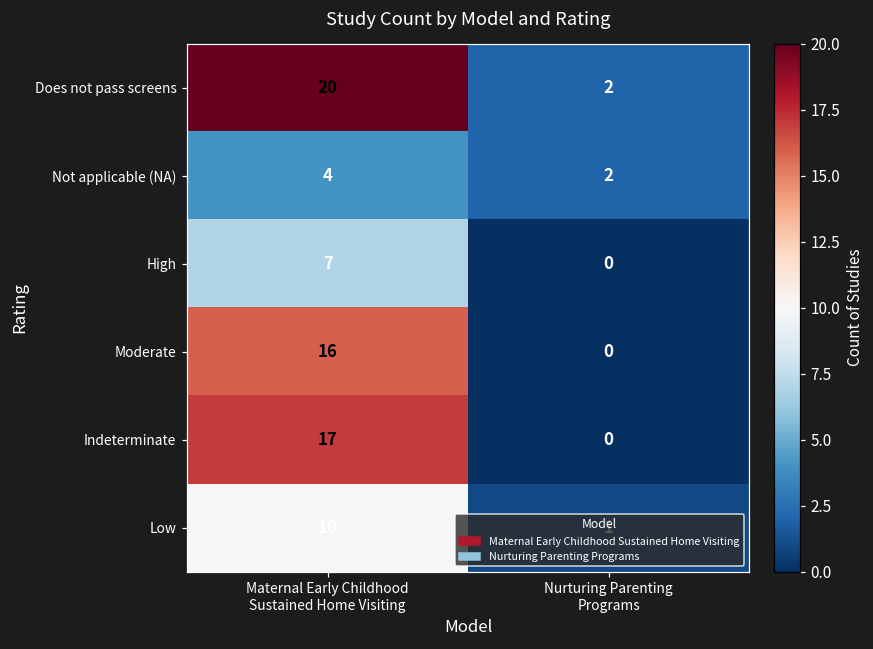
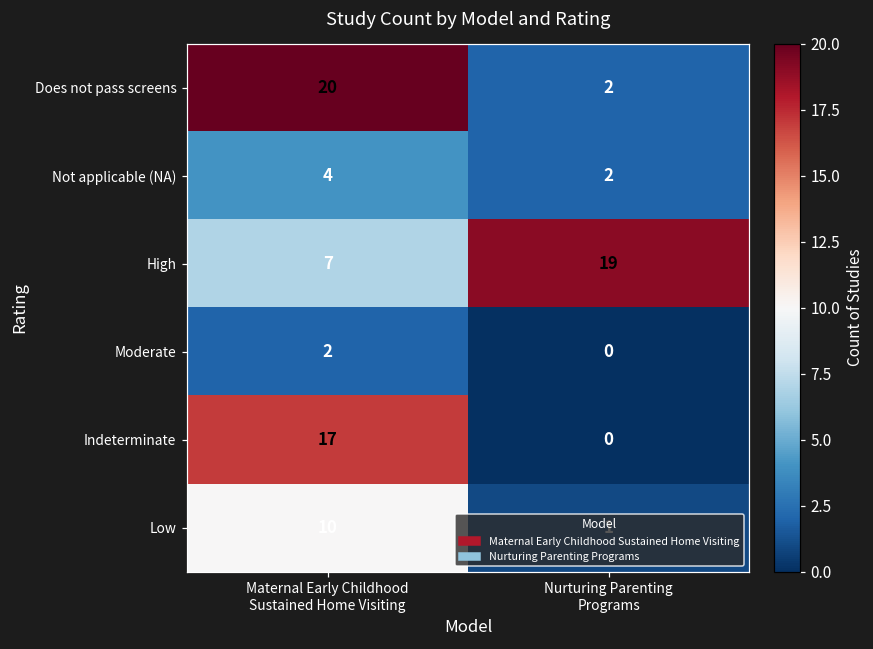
  {
    "Does not pass screens": {
      "Maternal Early Childhood Sustained Home Visiting": 20,
      "Nurturing Parenting Programs": 2
    },
    "Not applicable (NA)": {
      "Maternal Early Childhood Sustained Home Visiting": 4,
      "Nurturing Parenting Programs": 2
    },
    "High": {
      "Maternal Early Childhood Sustained Home Visiting": 7,
-     "Nurturing Parenting Programs": 0
+     "Nurturing Parenting Programs": 19
    },
    "Moderate": {
-     "Maternal Early Childhood Sustained Home Visiting": 16,
+     "Maternal Early Childhood Sustained Home Visiting": 2,
      "Nurturing Parenting Programs": 0
    },
    "Indeterminate": {
      "Maternal Early Childhood Sustained Home Visiting": 17,
      "Nurturing Parenting Programs": 0
    }
  }
